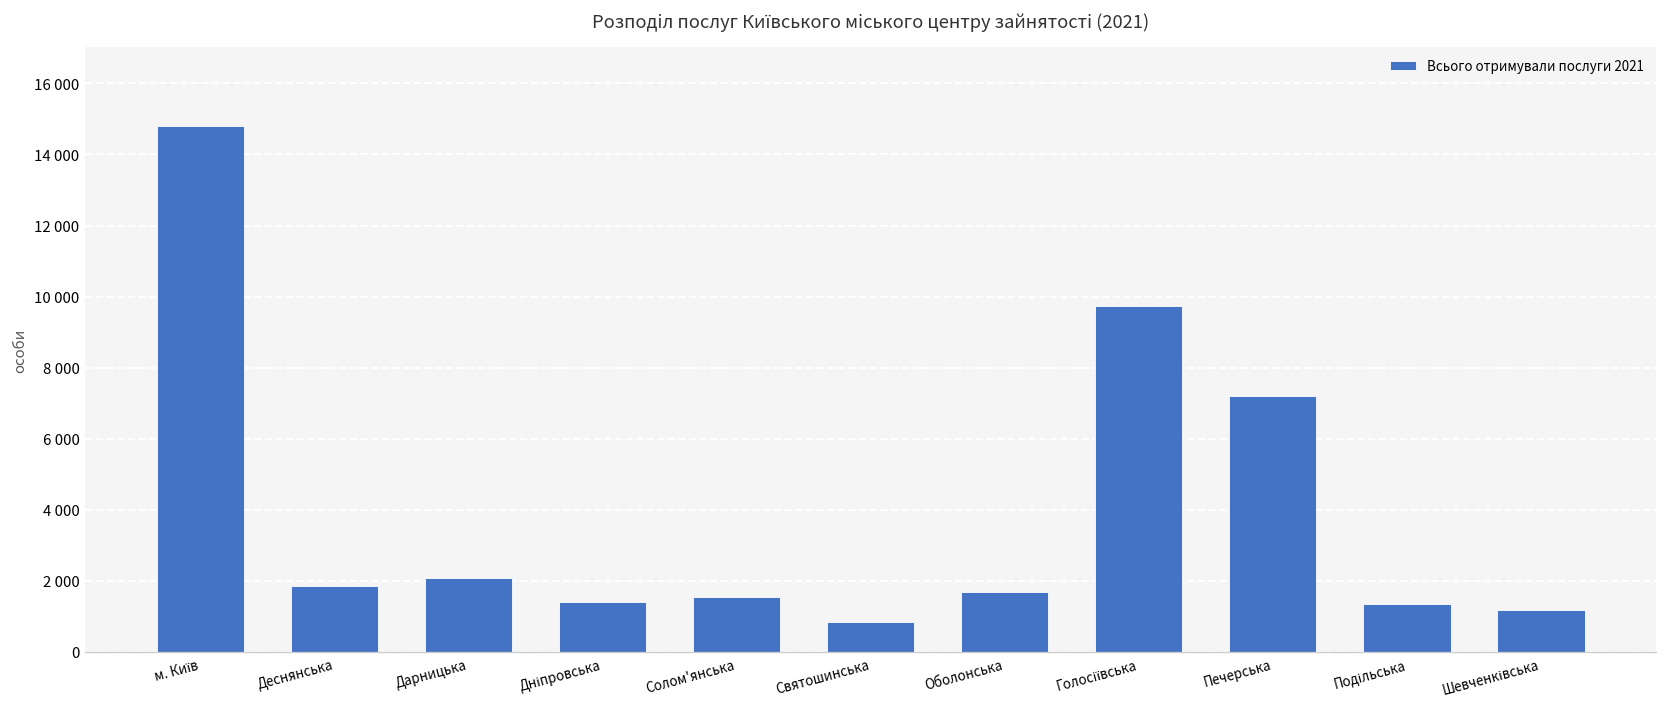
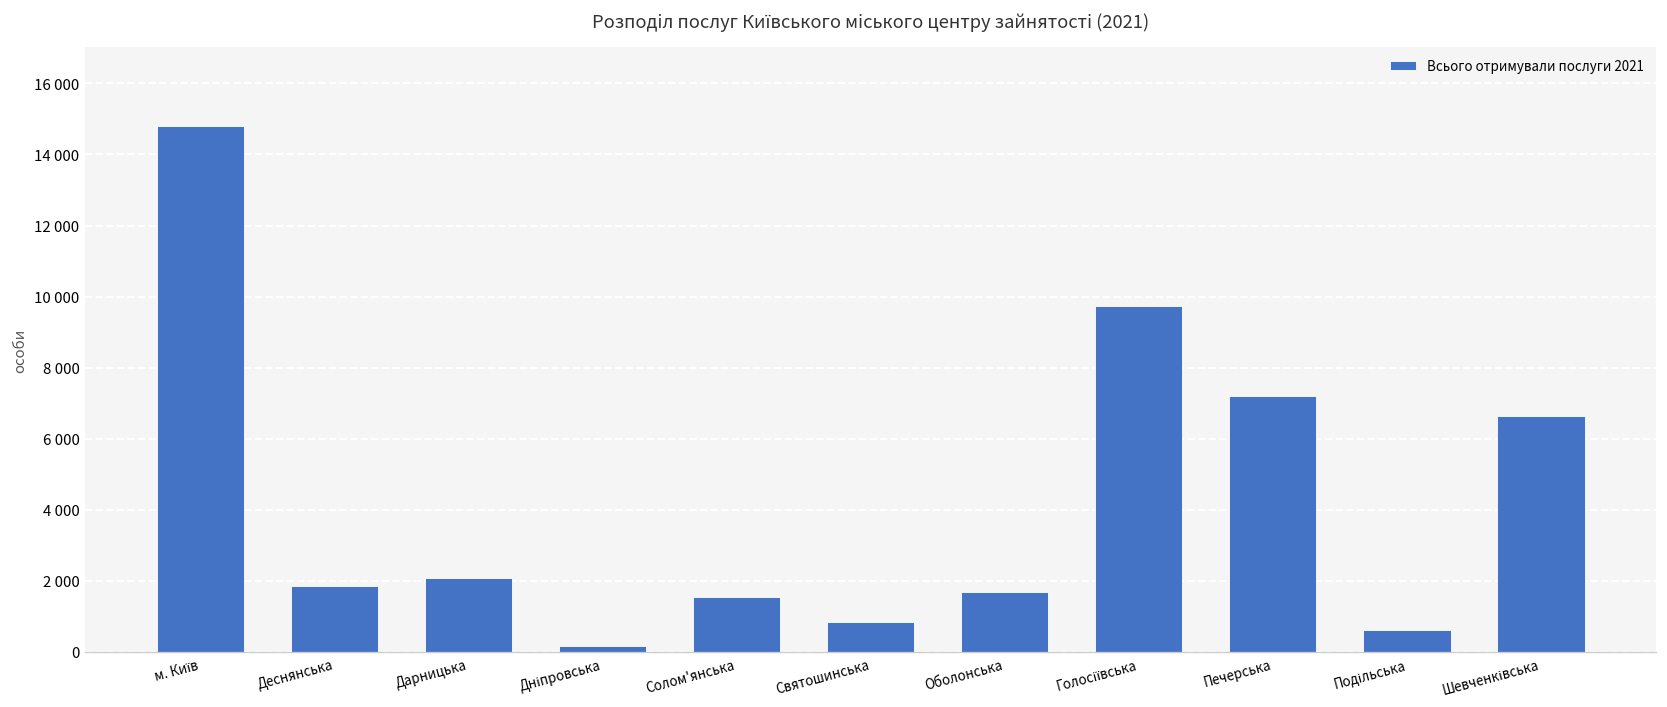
  {
    "м. Київ": 14800,
    "Деснянська": 1900,
    "Дарницька": 2100,
-   "Дніпровська": 1400,
+   "Дніпровська": 200,
    "Солом'янська": 1500,
    "Святошинська": 800,
    "Оболонська": 1700,
    "Голосіївська": 9700,
    "Печерська": 7200,
-   "Подільська": 1300,
-   "Шевченківська": 1200
+   "Подільська": 600,
+   "Шевченківська": 6600
  }
